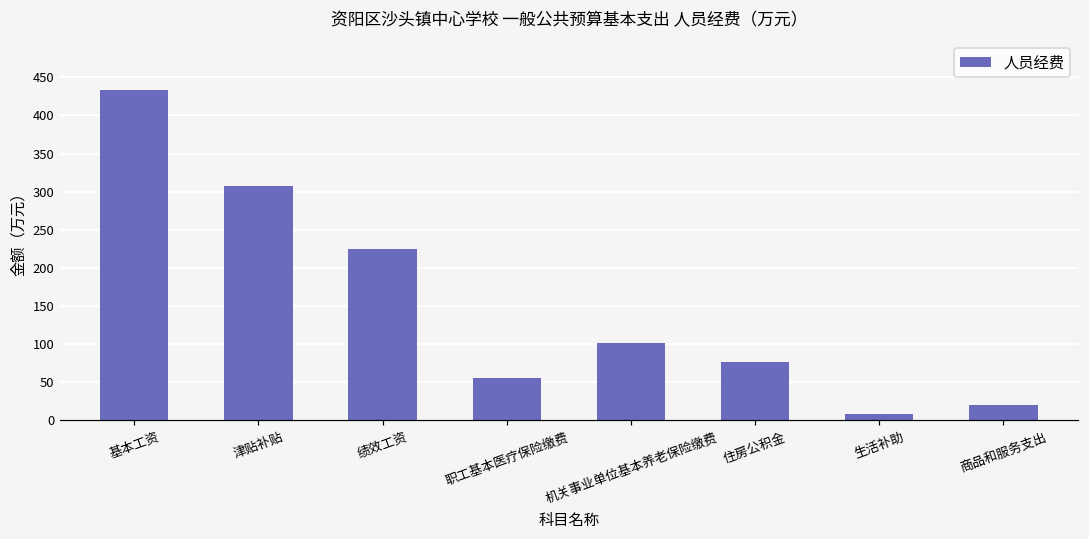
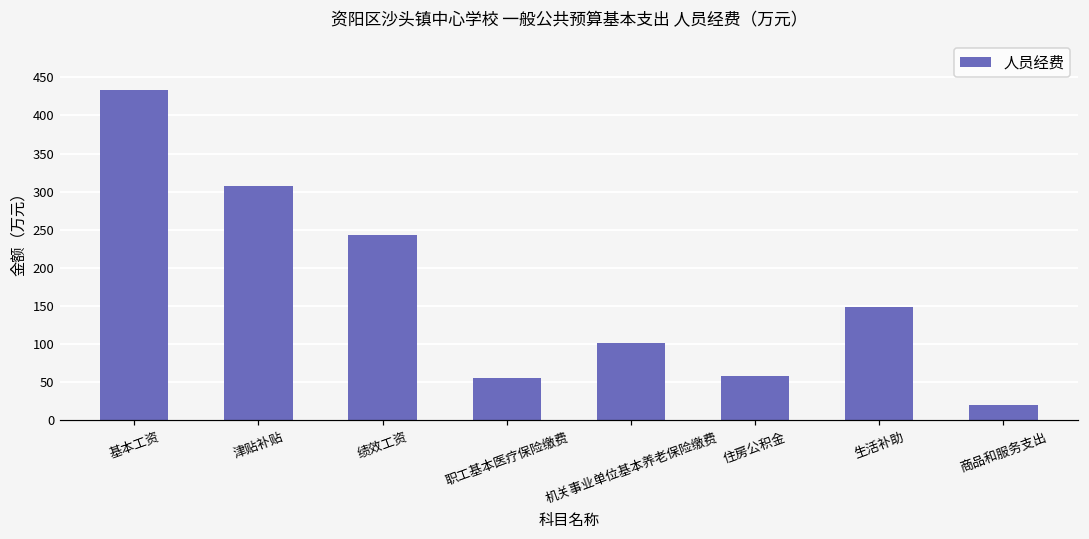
  {
    "基本工资": 430,
    "津贴补贴": 310,
-   "绩效工资": 230,
+   "绩效工资": 240,
    "职工基本医疗保险缴费": 60,
    "机关事业单位基本养老保险缴费": 100,
-   "住房公积金": 80,
-   "生活补助": 10,
+   "住房公积金": 60,
+   "生活补助": 150,
    "商品和服务支出": 20
  }
